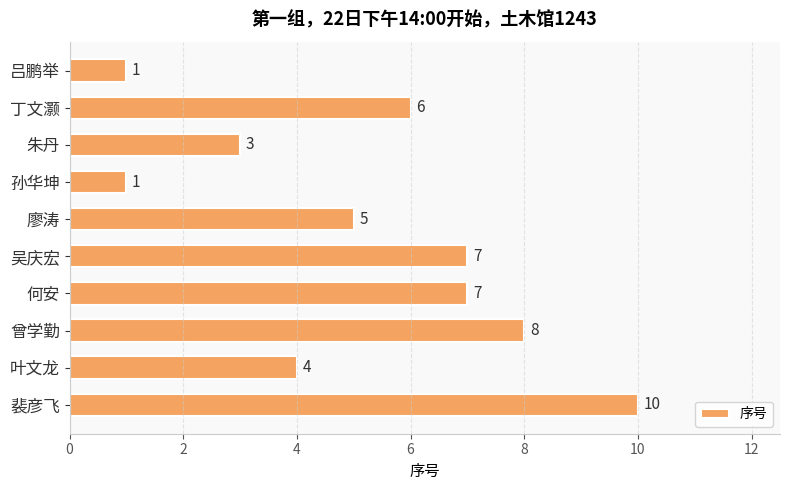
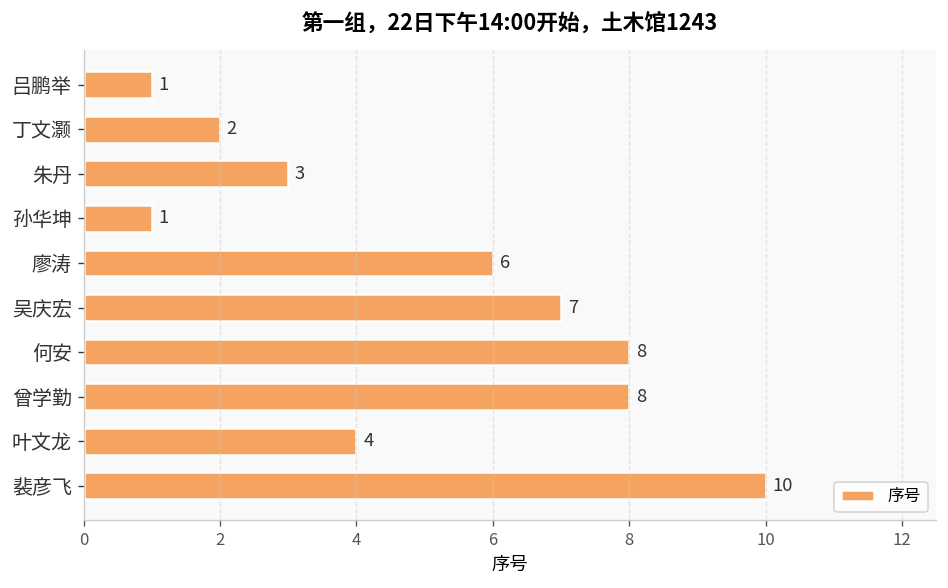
  {
    "吕鹏举": 1,
-   "丁文灏": 6,
+   "丁文灏": 2,
    "朱丹": 3,
    "孙华坤": 1,
-   "廖涛": 5,
+   "廖涛": 6,
    "吴庆宏": 7,
-   "何安": 7,
+   "何安": 8,
    "曾学勤": 8,
    "叶文龙": 4,
    "裴彦飞": 10
  }
